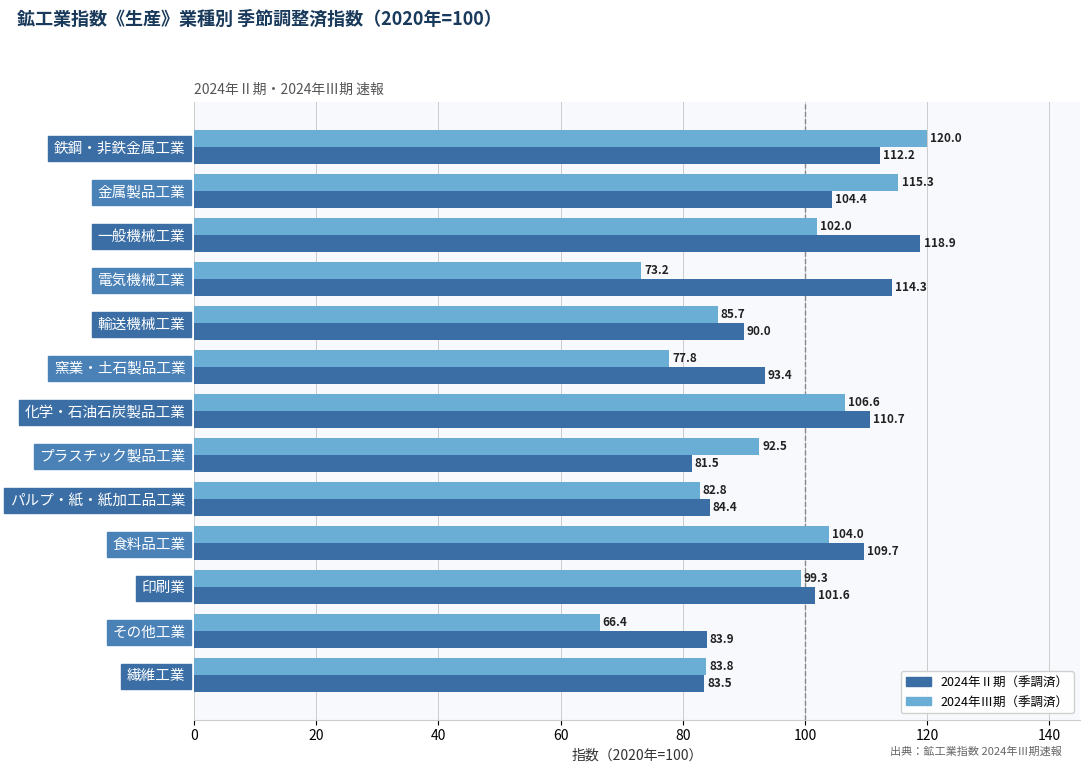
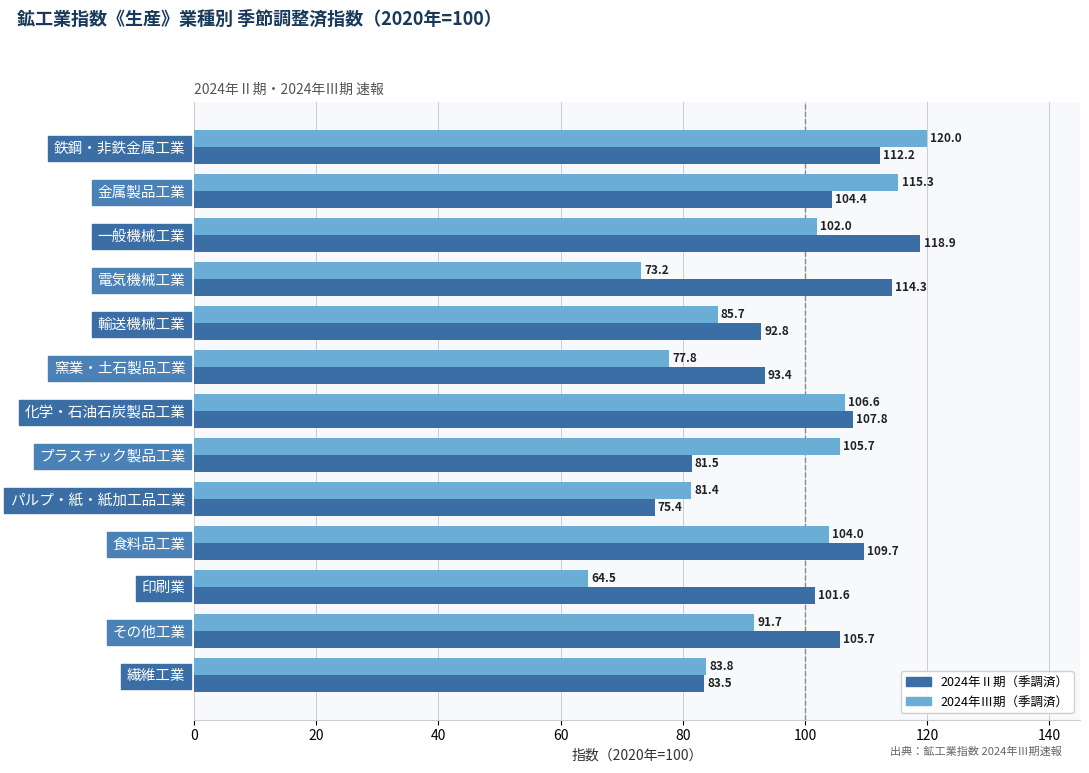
  {
    "2024年Ⅱ期（季調済）": {
      "鉄鋼・非鉄金属工業": 112.2,
      "金属製品工業": 104.4,
      "一般機械工業": 118.9,
      "電気機械工業": 114.3,
-     "輸送機械工業": 90.0,
+     "輸送機械工業": 92.8,
      "窯業・土石製品工業": 93.4,
-     "化学・石油石炭製品工業": 110.7,
+     "化学・石油石炭製品工業": 107.8,
      "プラスチック製品工業": 81.5,
-     "パルプ・紙・紙加工品工業": 84.4,
+     "パルプ・紙・紙加工品工業": 75.4,
      "食料品工業": 109.7,
      "印刷業": 101.6,
-     "その他工業": 83.9,
+     "その他工業": 105.7,
      "繊維工業": 83.5
    },
    "2024年Ⅲ期（季調済）": {
      "鉄鋼・非鉄金属工業": 120.0,
      "金属製品工業": 115.3,
      "一般機械工業": 102.0,
      "電気機械工業": 73.2,
      "輸送機械工業": 85.7,
      "窯業・土石製品工業": 77.8,
      "化学・石油石炭製品工業": 106.6,
-     "プラスチック製品工業": 92.5,
-     "パルプ・紙・紙加工品工業": 82.8,
+     "プラスチック製品工業": 105.7,
+     "パルプ・紙・紙加工品工業": 81.4,
      "食料品工業": 104.0,
-     "印刷業": 99.3,
-     "その他工業": 66.4,
+     "印刷業": 64.5,
+     "その他工業": 91.7,
      "繊維工業": 83.8
    }
  }
